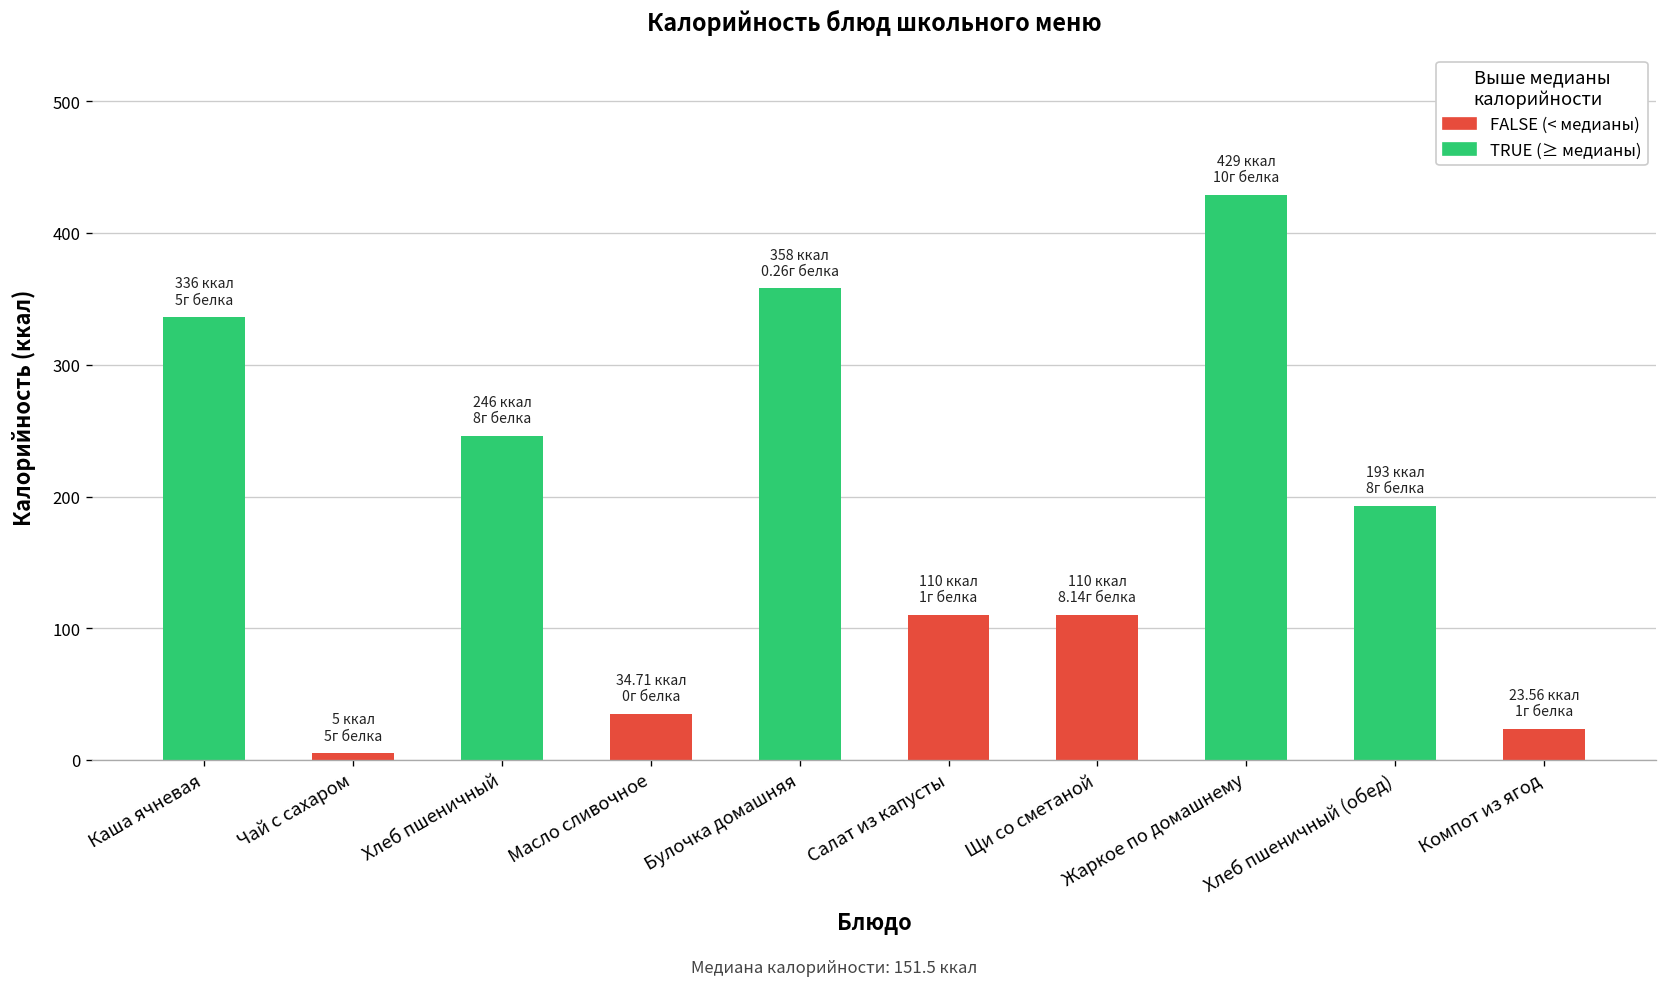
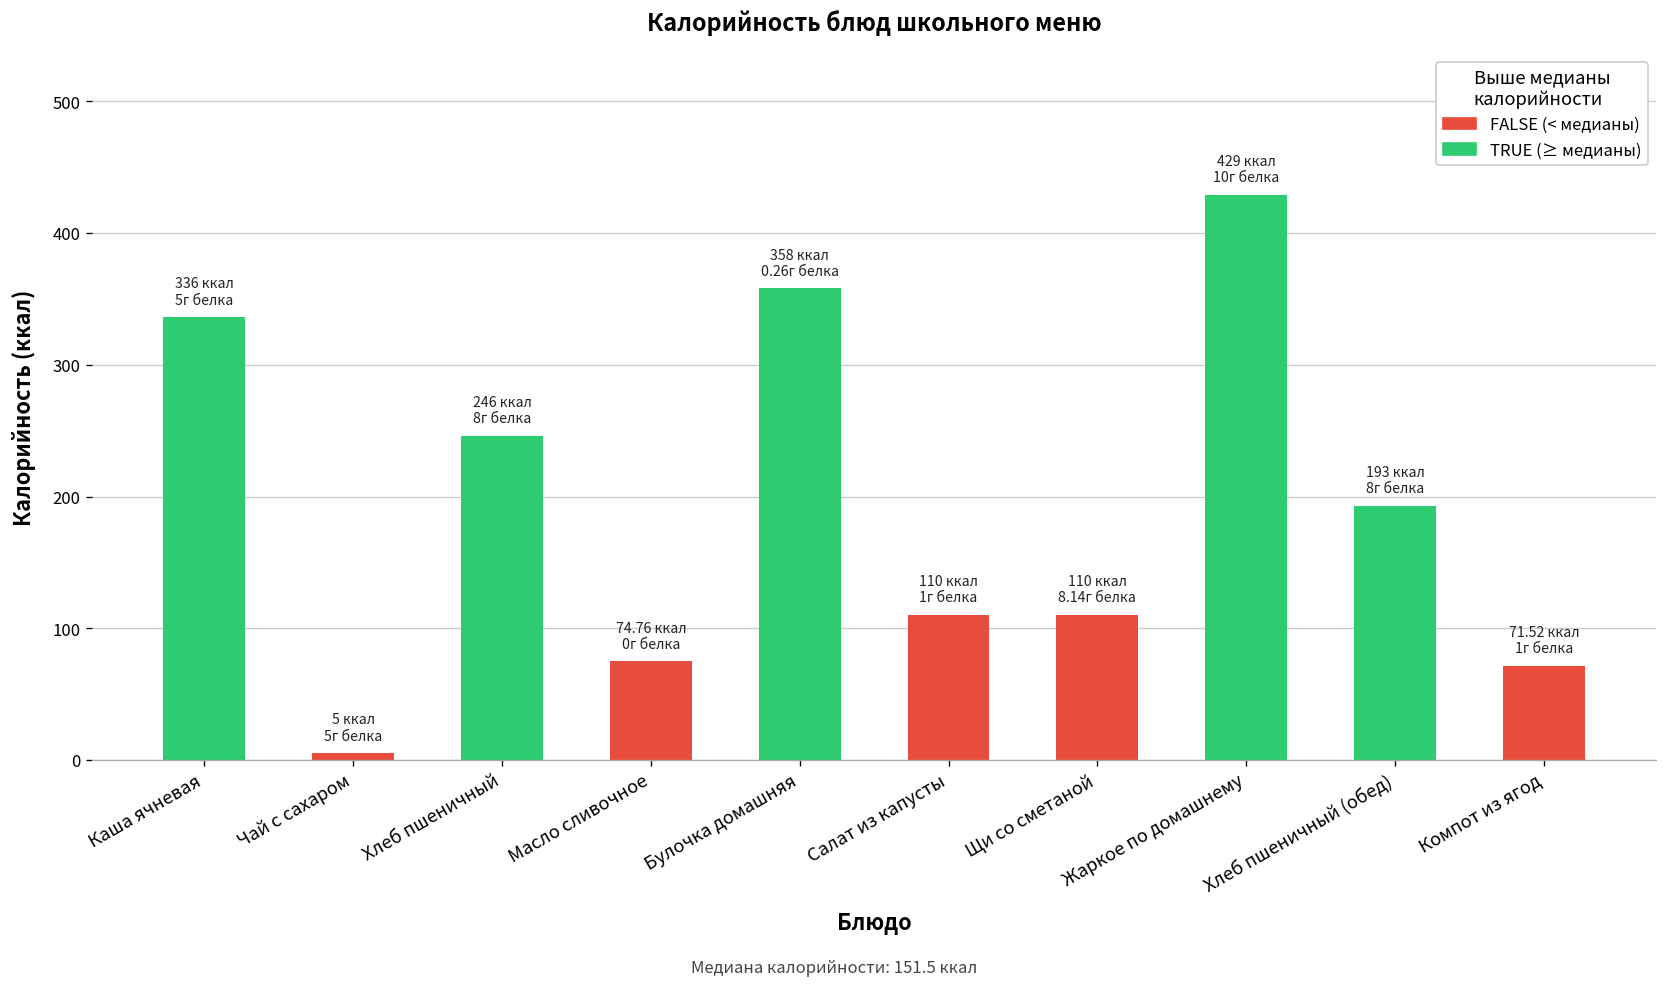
  {
    "Каша ячневая": 336,
    "Чай с сахаром": 5,
    "Хлеб пшеничный": 246,
-   "Масло сливочное": 34.71,
+   "Масло сливочное": 74.76,
    "Булочка домашняя": 358,
    "Салат из капусты": 110,
    "Щи со сметаной": 110,
    "Жаркое по домашнему": 429,
    "Хлеб пшеничный (обед)": 193,
-   "Компот из ягод": 23.56
+   "Компот из ягод": 71.52
  }
